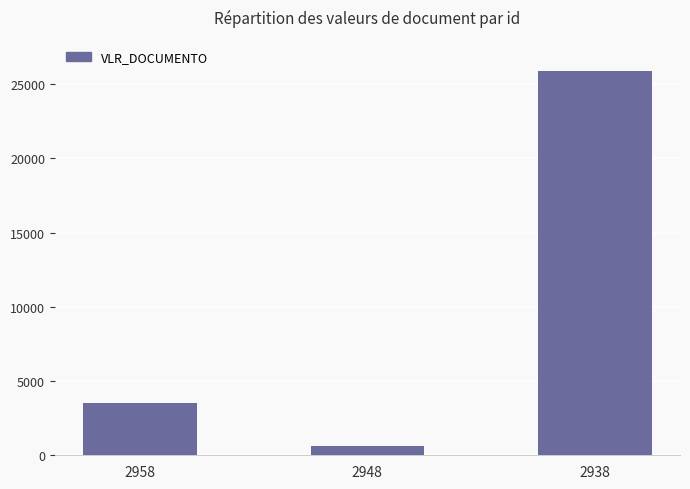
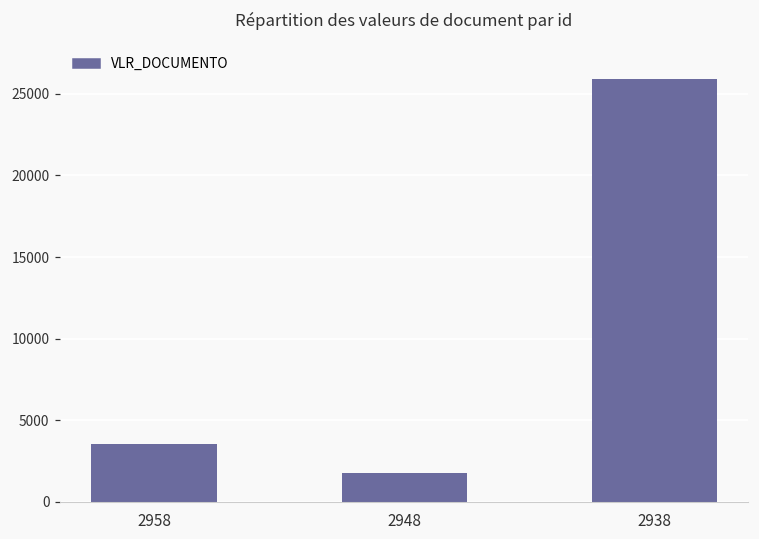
  {
    "2958": 3500,
-   "2948": 600,
+   "2948": 1800,
    "2938": 25900
  }
